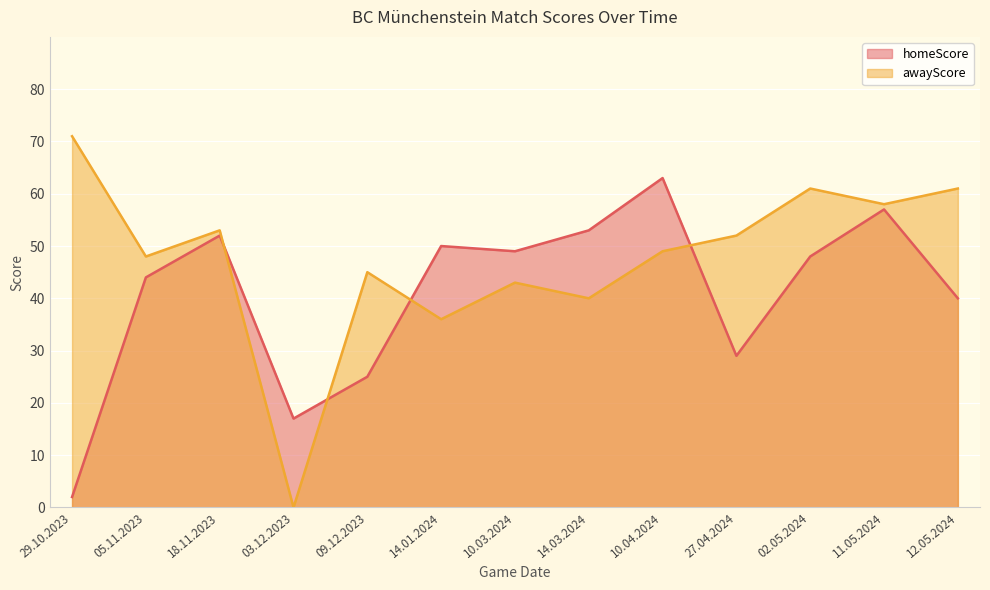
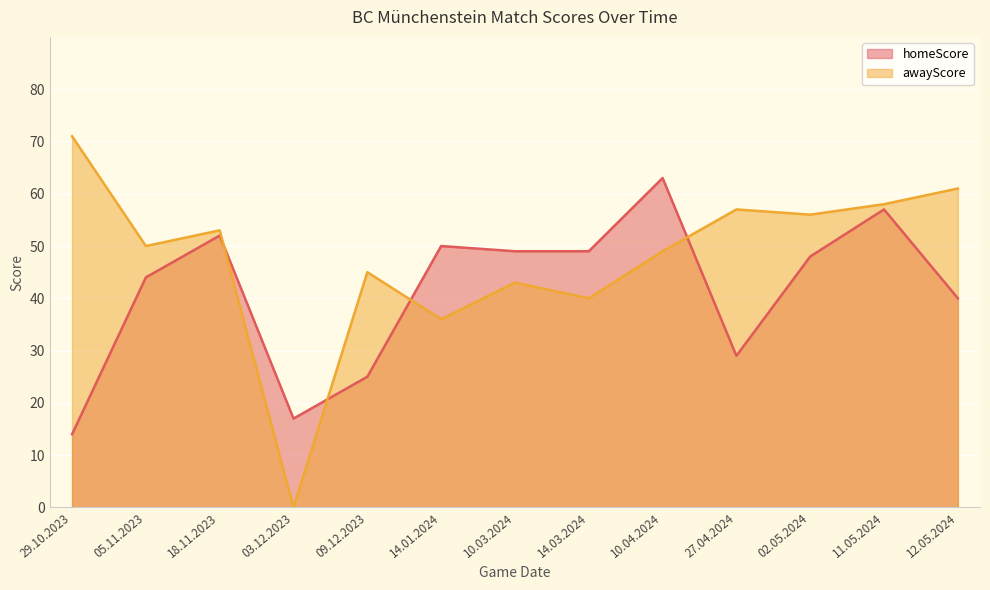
  {
    "homeScore": {
-     "29.10.2023": 2,
+     "29.10.2023": 14,
      "05.11.2023": 44,
      "18.11.2023": 52,
      "03.12.2023": 17,
      "09.12.2023": 25,
      "14.01.2024": 50,
      "10.03.2024": 49,
-     "14.03.2024": 53,
+     "14.03.2024": 49,
      "10.04.2024": 63,
      "27.04.2024": 29,
      "02.05.2024": 48,
      "11.05.2024": 57,
      "12.05.2024": 40
    },
    "awayScore": {
      "29.10.2023": 71,
-     "05.11.2023": 48,
+     "05.11.2023": 50,
      "18.11.2023": 53,
      "03.12.2023": 0,
      "09.12.2023": 45,
      "14.01.2024": 36,
      "10.03.2024": 43,
      "14.03.2024": 40,
      "10.04.2024": 49,
-     "27.04.2024": 52,
-     "02.05.2024": 61,
+     "27.04.2024": 57,
+     "02.05.2024": 56,
      "11.05.2024": 58,
      "12.05.2024": 61
    }
  }
